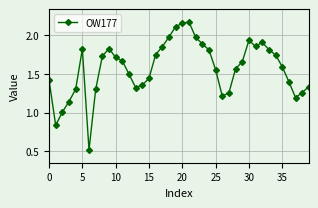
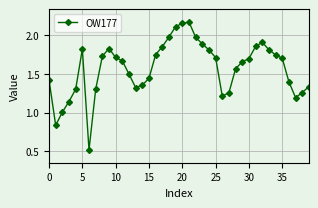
  {
    "0": 1.4,
    "5": 1.8,
    "10": 1.7,
    "15": 1.4,
    "20": 2.2,
-   "25": 1.6,
-   "30": 1.9,
-   "35": 1.6
+   "25": 1.7,
+   "30": 1.7,
+   "35": 1.7
  }
